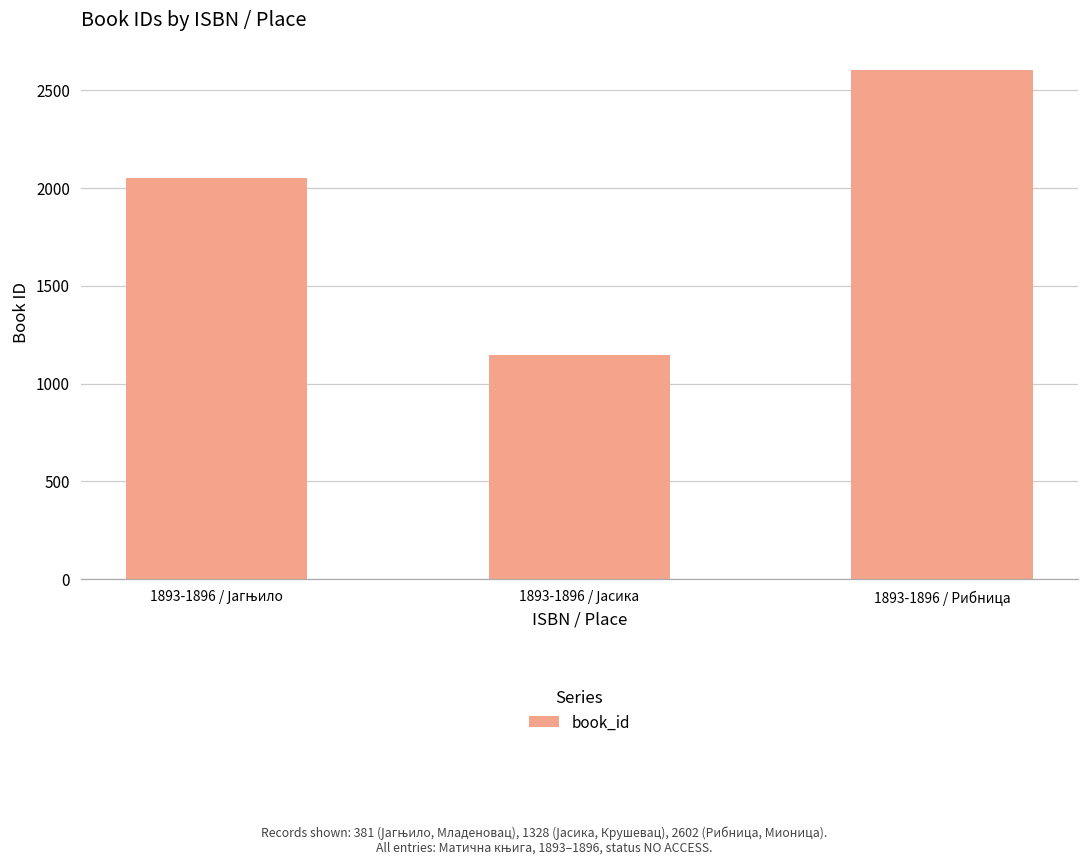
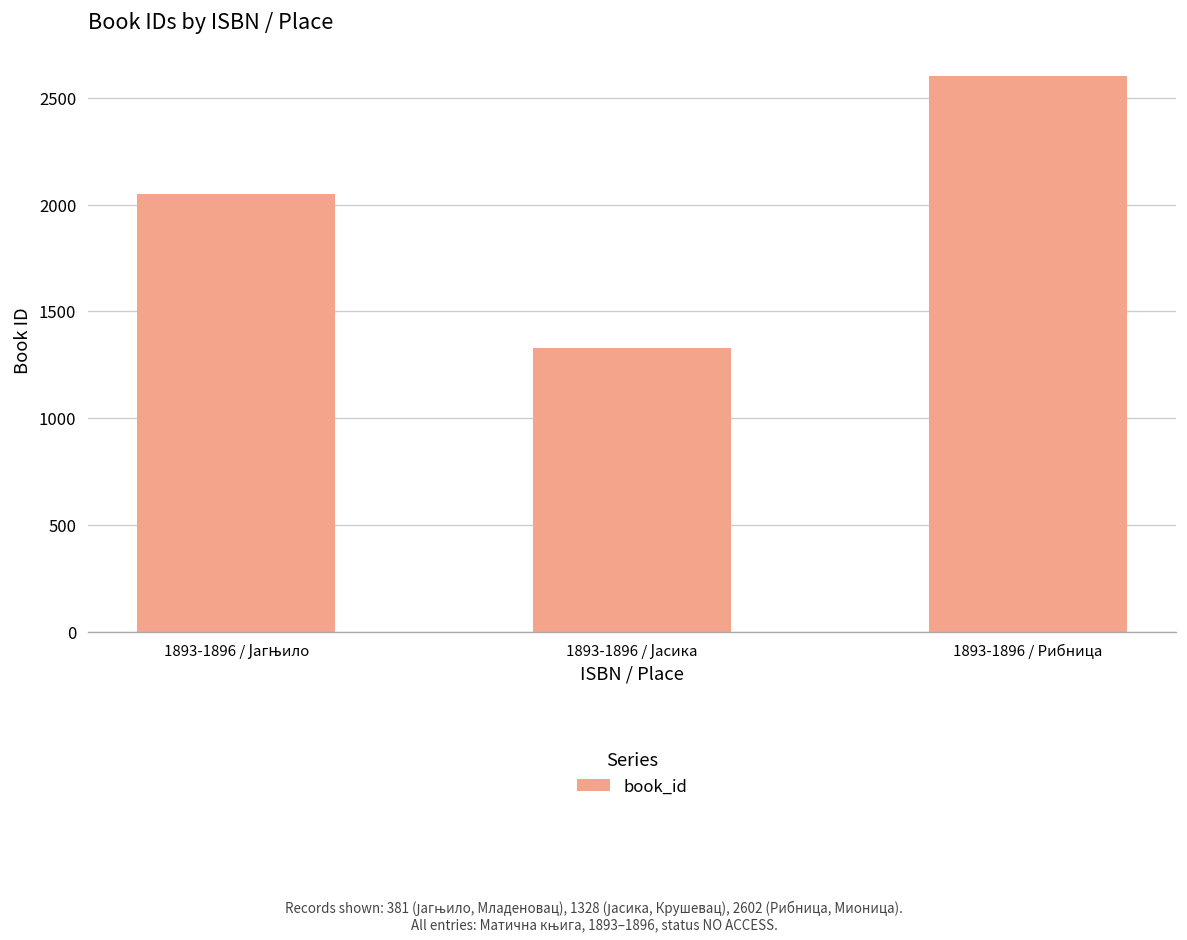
  {
    "1893-1896 / Јагњило": 2050,
-   "1893-1896 / Јасика": 1140,
+   "1893-1896 / Јасика": 1330,
    "1893-1896 / Рибница": 2600
  }
